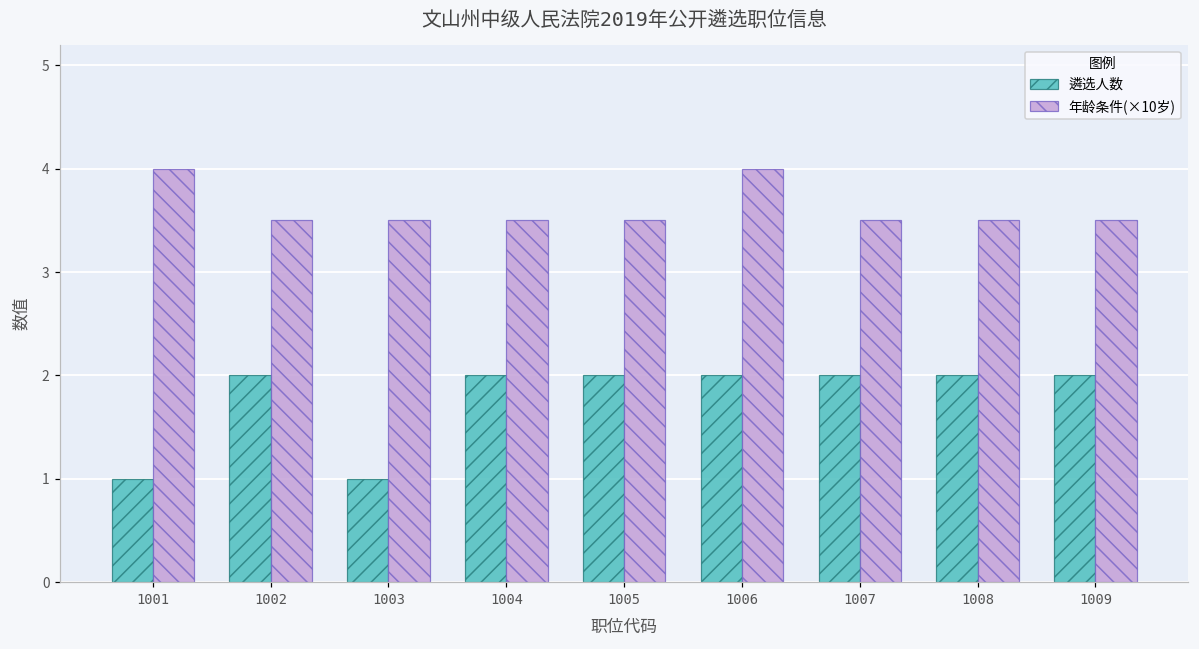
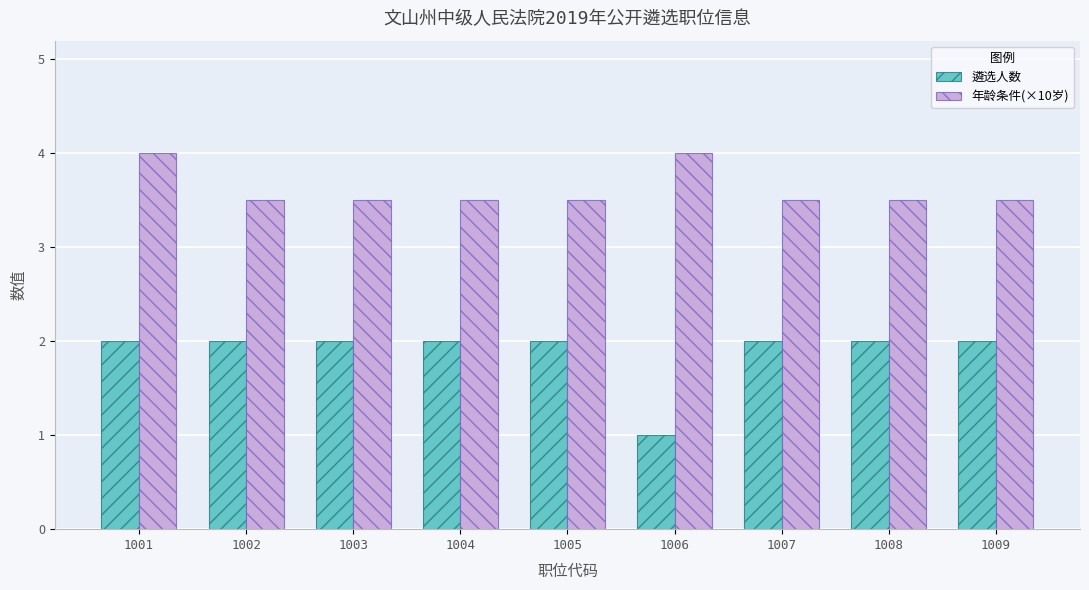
  {
    "遴选人数": {
-     "1001": 1,
+     "1001": 2,
      "1002": 2,
-     "1003": 1,
+     "1003": 2,
      "1004": 2,
      "1005": 2,
-     "1006": 2,
+     "1006": 1,
      "1007": 2,
      "1008": 2,
      "1009": 2
    },
    "年龄条件(×10岁)": {
      "1001": 4,
      "1002": 3.5,
      "1003": 3.5,
      "1004": 3.5,
      "1005": 3.5,
      "1006": 4,
      "1007": 3.5,
      "1008": 3.5,
      "1009": 3.5
    }
  }
